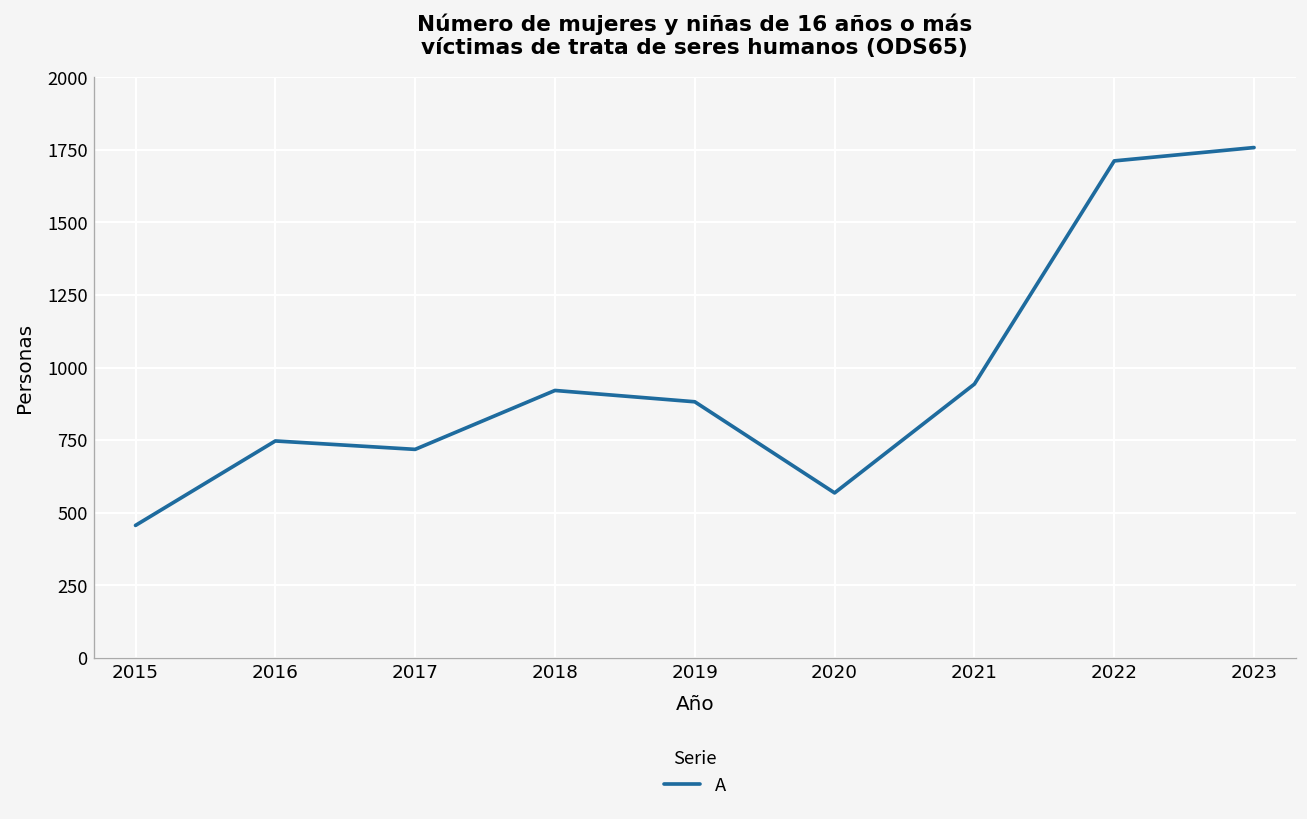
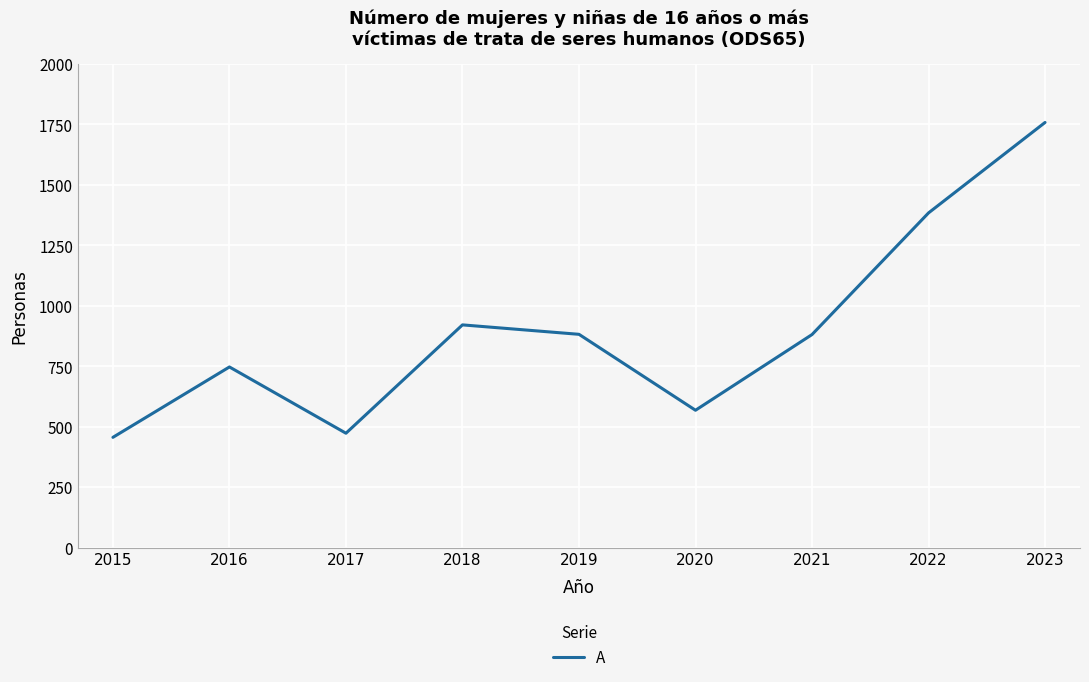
  {
    "2015": 460,
    "2016": 750,
-   "2017": 720,
+   "2017": 470,
    "2018": 920,
    "2019": 880,
    "2020": 570,
-   "2021": 940,
-   "2022": 1710,
+   "2021": 880,
+   "2022": 1380,
    "2023": 1760
  }
